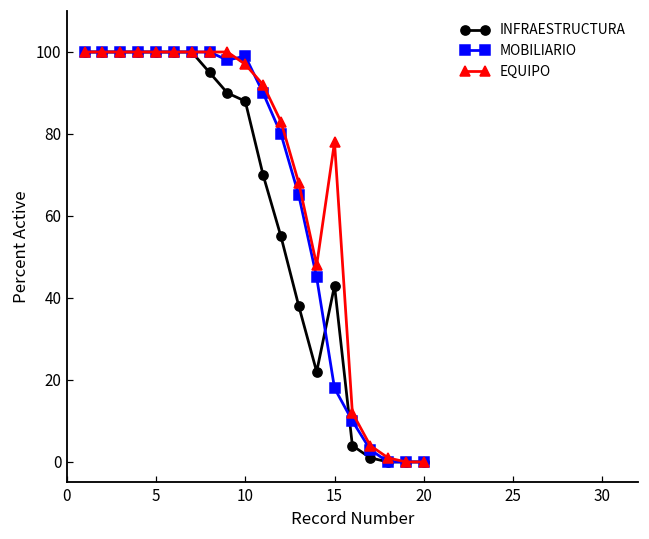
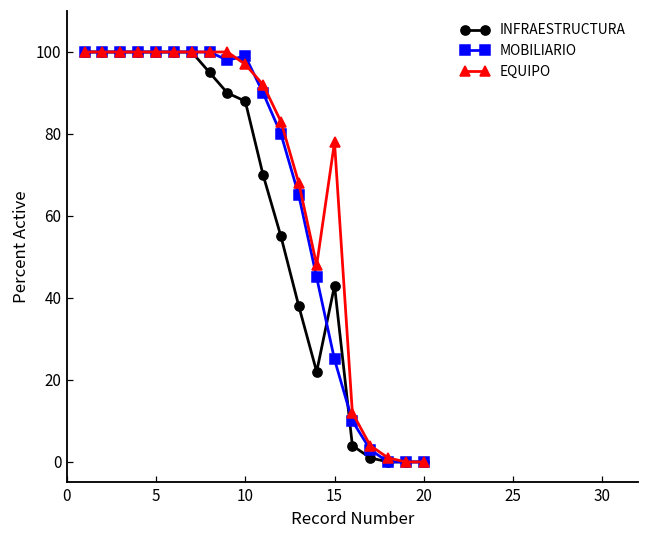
  {
    "INFRAESTRUCTURA": {
      "10": 88,
      "15": 43
    },
    "MOBILIARIO": {
      "10": 99,
-     "15": 18
+     "15": 25
    },
    "EQUIPO": {
      "10": 97,
      "15": 78
    }
  }
